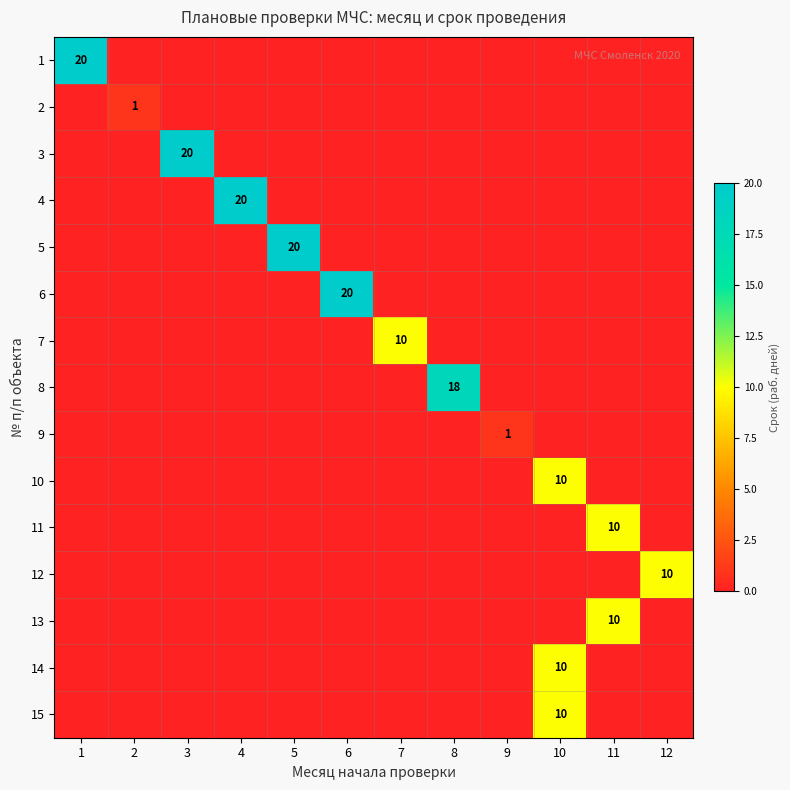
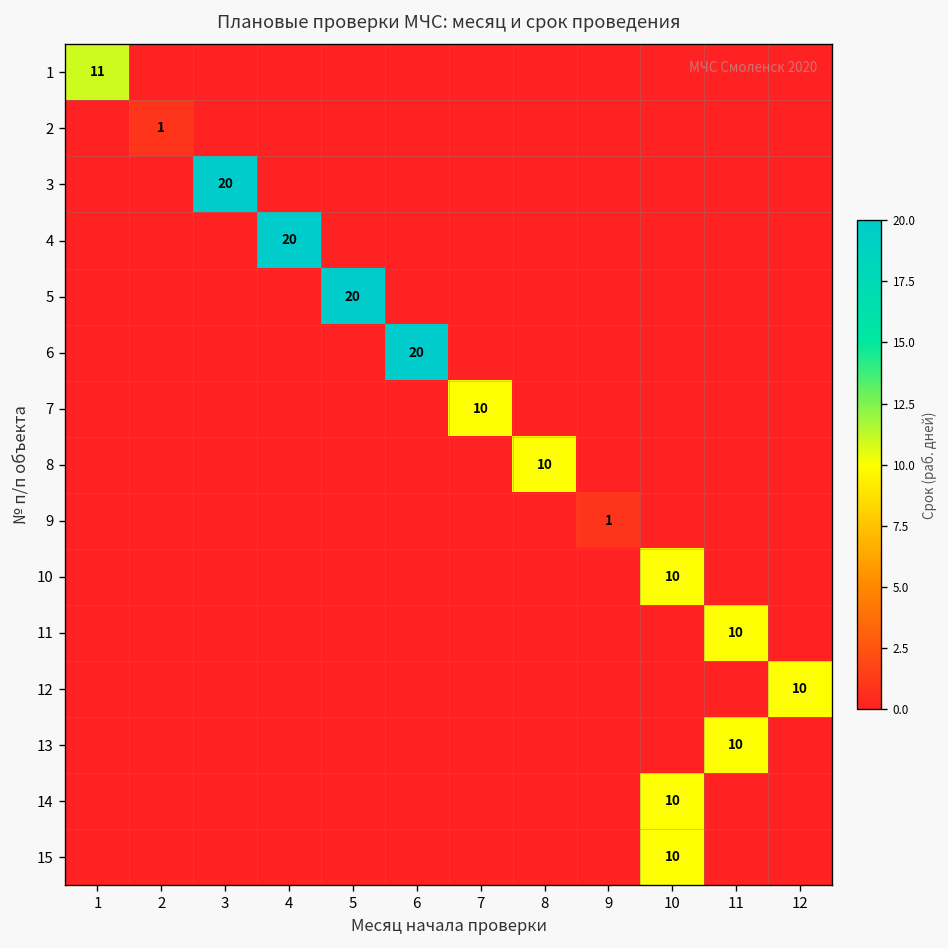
  {
    "1": {
-     "1": 20,
+     "1": 11,
      "11": 2020
    },
    "2": {
      "2": 1
    },
    "3": {
      "3": 20
    },
    "4": {
      "4": 20
    },
    "5": {
      "5": 20
    },
    "6": {
      "6": 20
    },
    "7": {
      "7": 10
    },
    "8": {
-     "8": 18
+     "8": 10
    },
    "9": {
      "9": 1
    },
    "10": {
      "10": 10
    },
    "11": {
      "11": 10
    },
    "12": {
      "12": 10
    },
    "13": {
      "11": 10
    },
    "14": {
      "10": 10
    },
    "15": {
      "10": 10
    }
  }
